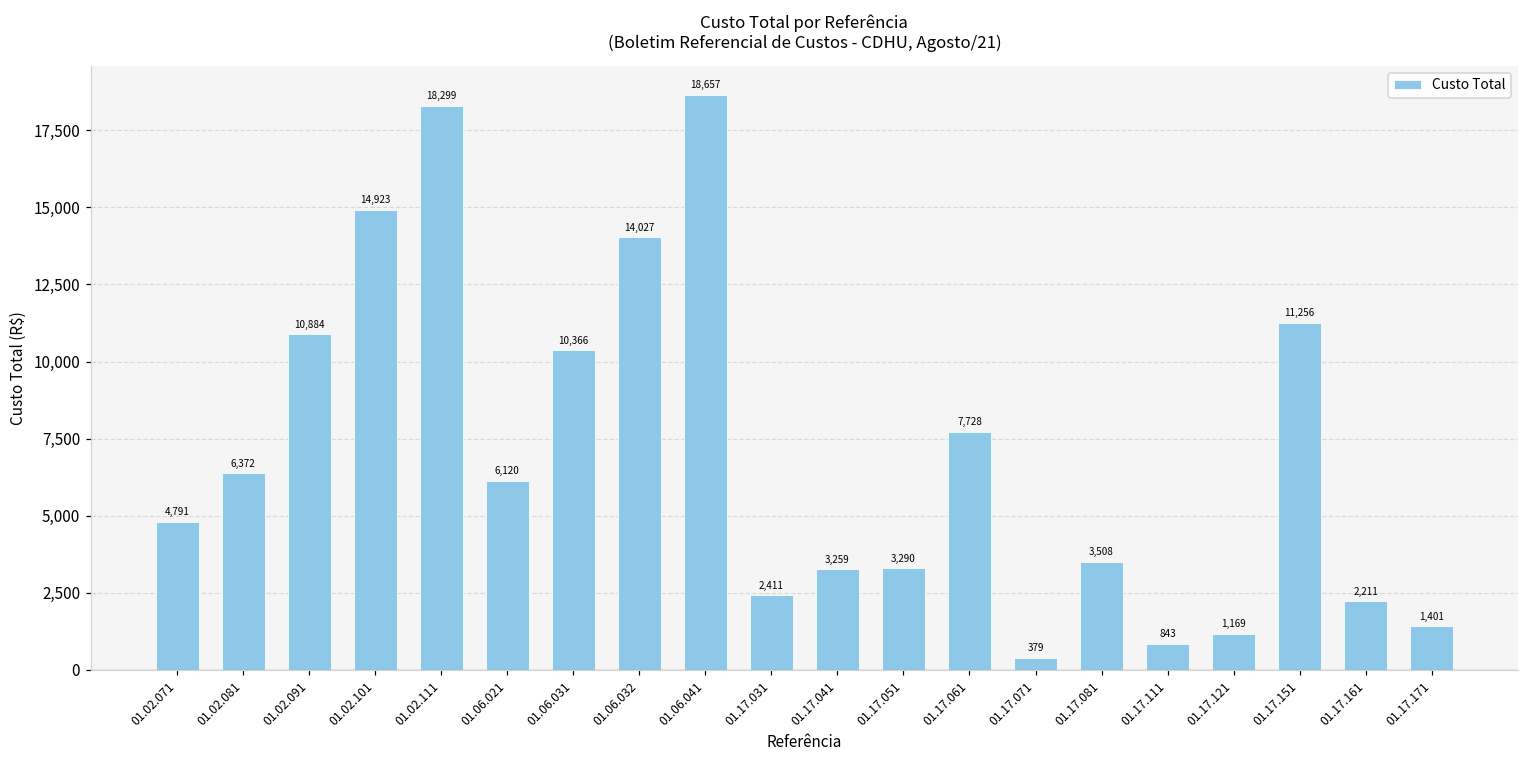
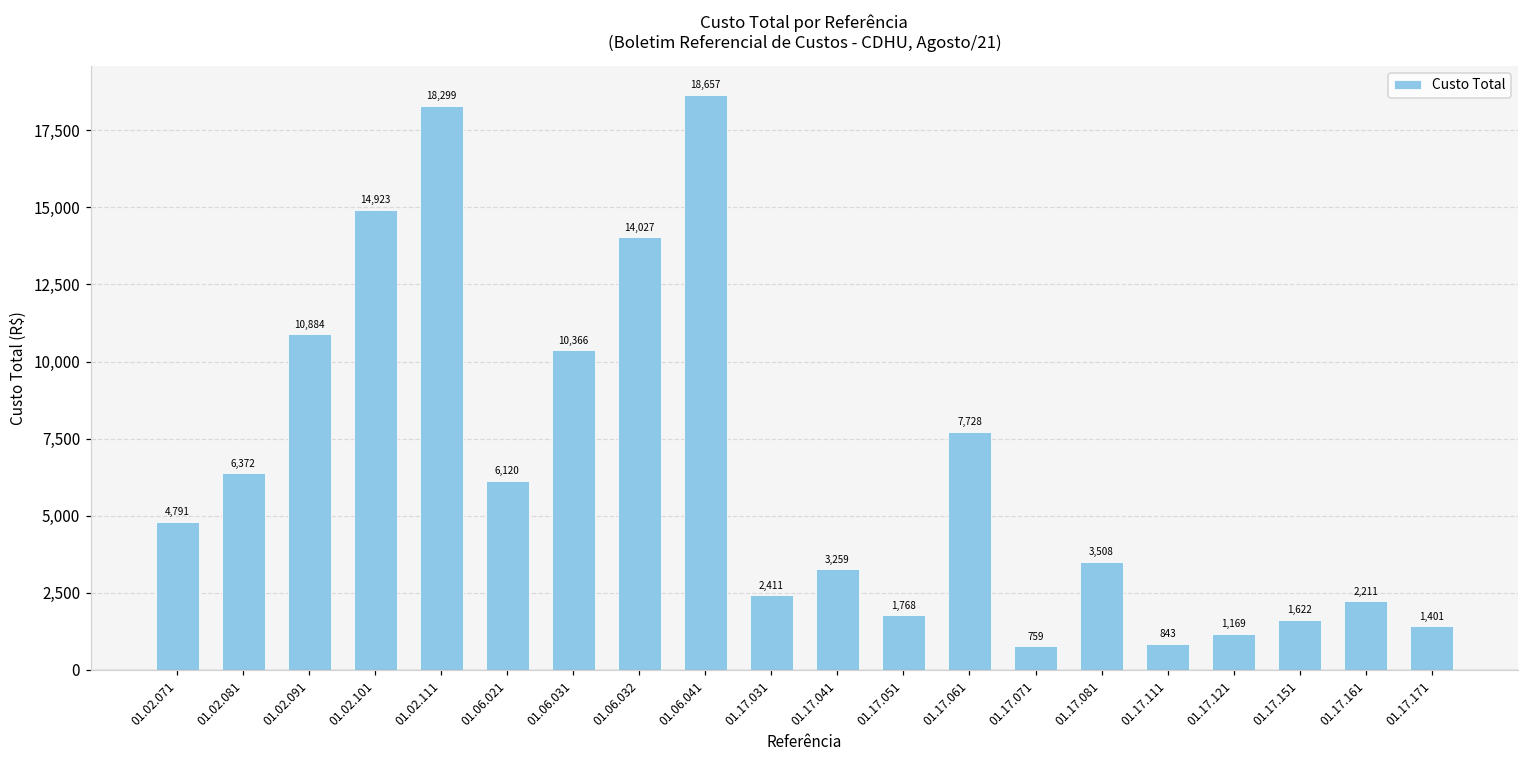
  {
    "01.02.071": "4,791",
    "01.02.081": "6,372",
    "01.02.091": "10,884",
    "01.02.101": "14,923",
    "01.02.111": "18,299",
    "01.06.021": "6,120",
    "01.06.031": "10,366",
    "01.06.032": "14,027",
    "01.06.041": "18,657",
    "01.17.031": "2,411",
    "01.17.041": "3,259",
-   "01.17.051": "3,290",
+   "01.17.051": "1,768",
    "01.17.061": "7,728",
-   "01.17.071": "379",
+   "01.17.071": "759",
    "01.17.081": "3,508",
    "01.17.111": "843",
    "01.17.121": "1,169",
-   "01.17.151": "11,256",
+   "01.17.151": "1,622",
    "01.17.161": "2,211",
    "01.17.171": "1,401"
  }
